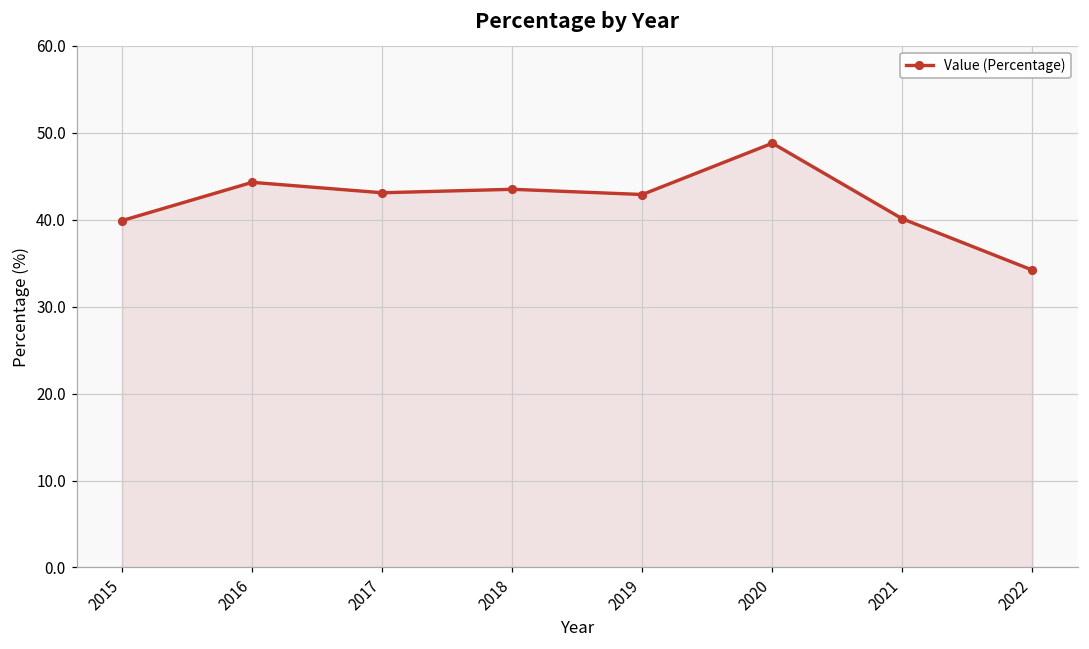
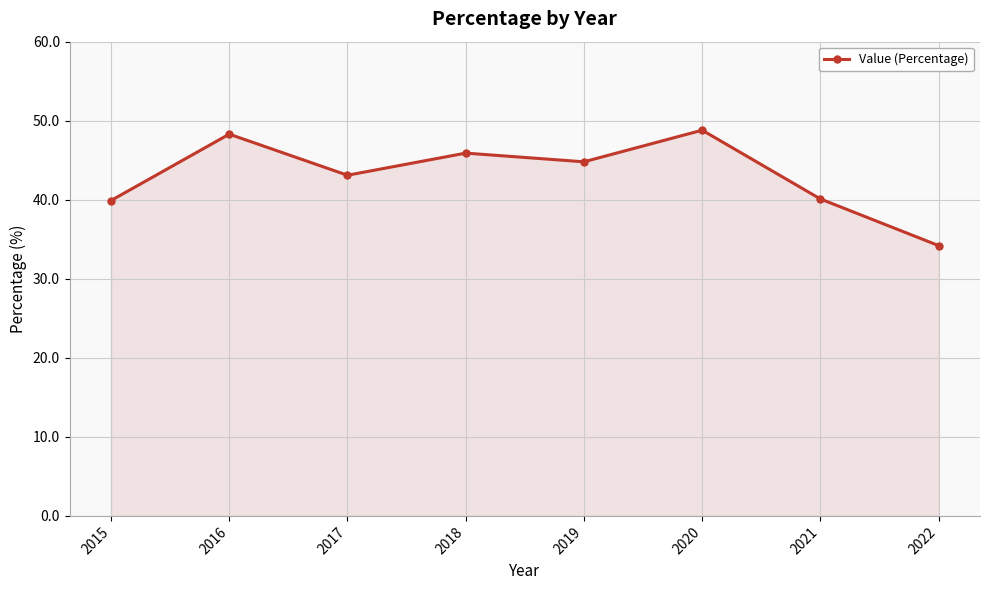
  {
    "2015": 40,
-   "2016": 44,
+   "2016": 48,
    "2017": 43,
-   "2018": 44,
-   "2019": 43,
+   "2018": 46,
+   "2019": 45,
    "2020": 49,
    "2021": 40,
    "2022": 34
  }
